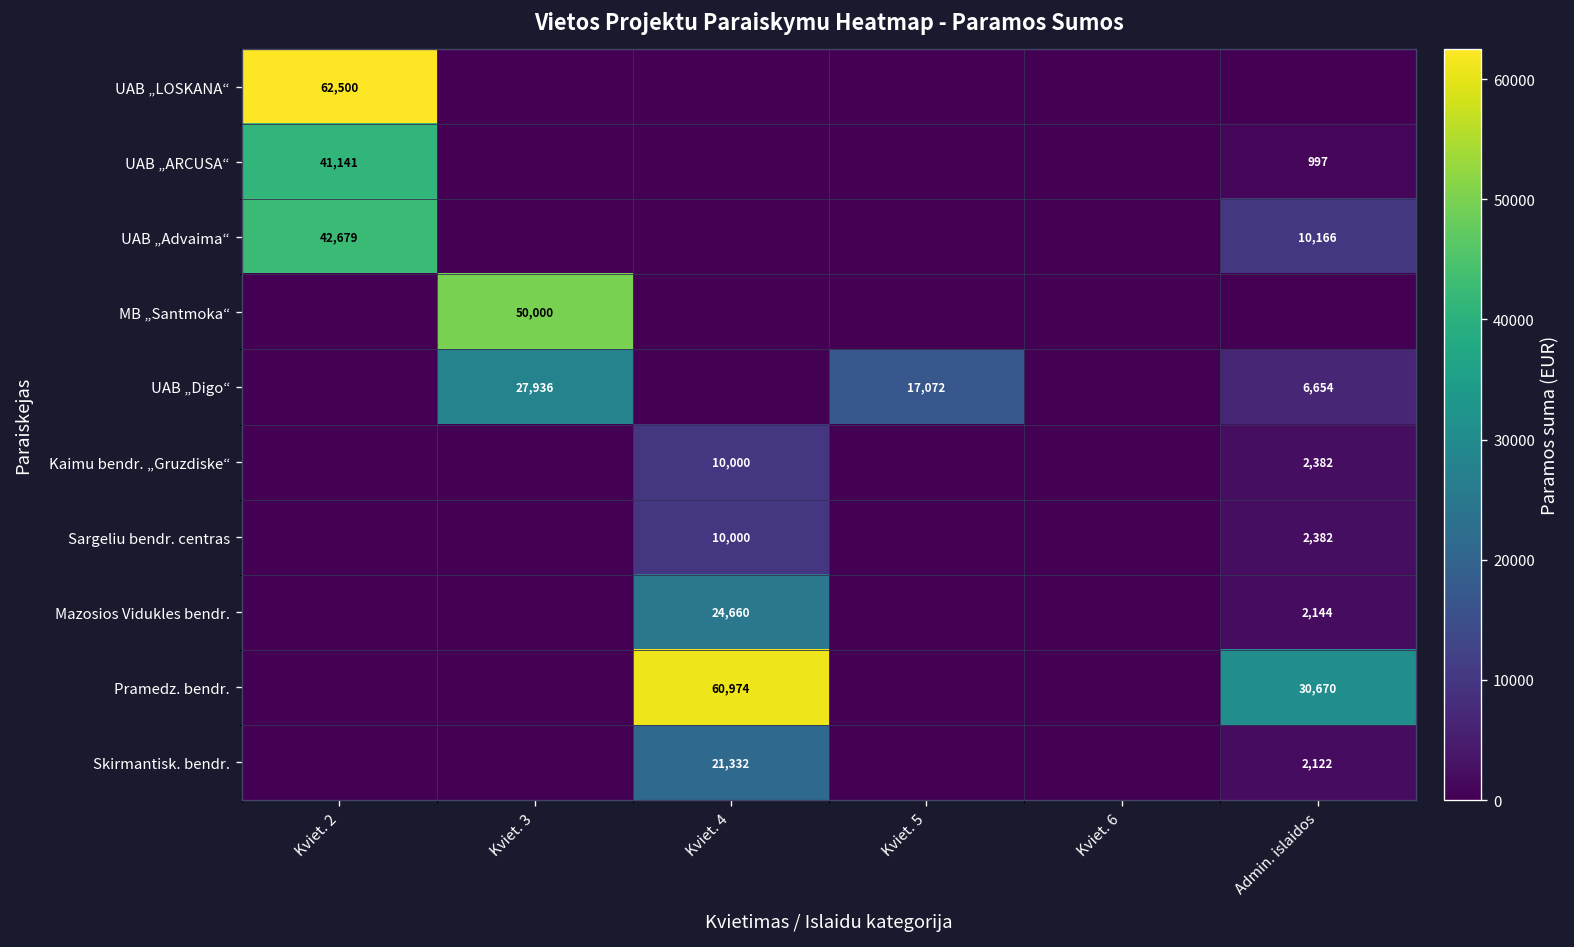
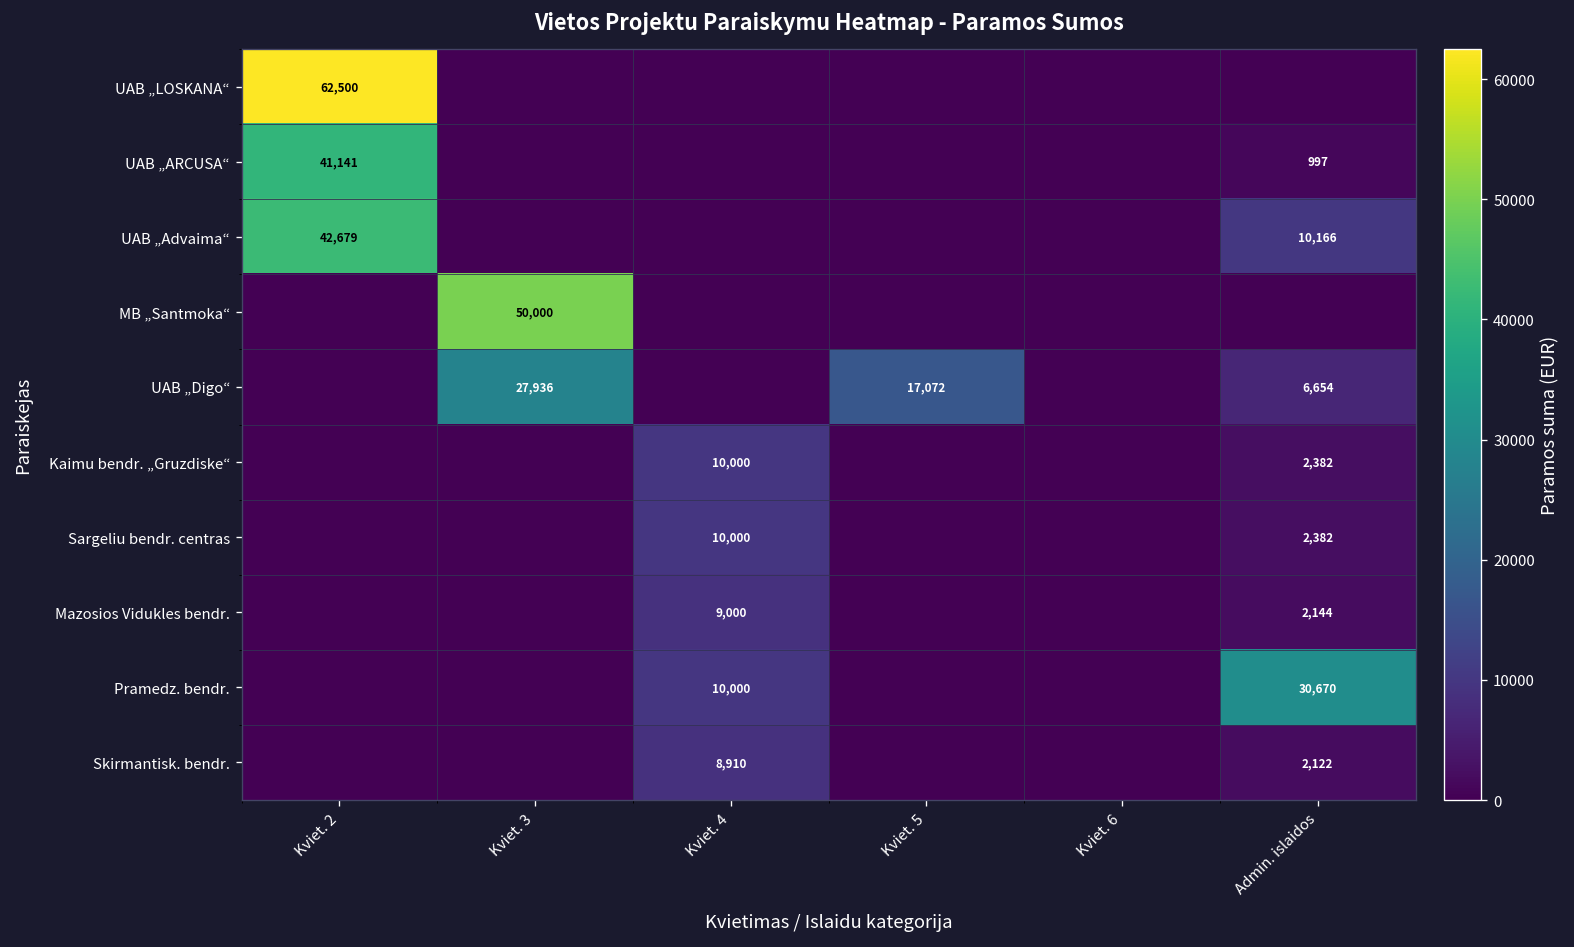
  {
    "UAB „LOSKANA“": {
      "Kviet. 2": "62,500"
    },
    "UAB „ARCUSA“": {
      "Kviet. 2": "41,141",
      "Admin. islaidos": "997"
    },
    "UAB „Advaima“": {
      "Kviet. 2": "42,679",
      "Admin. islaidos": "10,166"
    },
    "MB „Santmoka“": {
      "Kviet. 3": "50,000"
    },
    "UAB „Digo“": {
      "Kviet. 3": "27,936",
      "Kviet. 5": "17,072",
      "Admin. islaidos": "6,654"
    },
    "Kaimu bendr. „Gruzdiske“": {
      "Kviet. 4": "10,000",
      "Admin. islaidos": "2,382"
    },
    "Sargeliu bendr. centras": {
      "Kviet. 4": "10,000",
      "Admin. islaidos": "2,382"
    },
    "Mazosios Vidukles bendr.": {
-     "Kviet. 4": "24,660",
+     "Kviet. 4": "9,000",
      "Admin. islaidos": "2,144"
    },
    "Pramedz. bendr.": {
-     "Kviet. 4": "60,974",
+     "Kviet. 4": "10,000",
      "Admin. islaidos": "30,670"
    },
    "Skirmantisk. bendr.": {
-     "Kviet. 4": "21,332",
+     "Kviet. 4": "8,910",
      "Admin. islaidos": "2,122"
    }
  }
